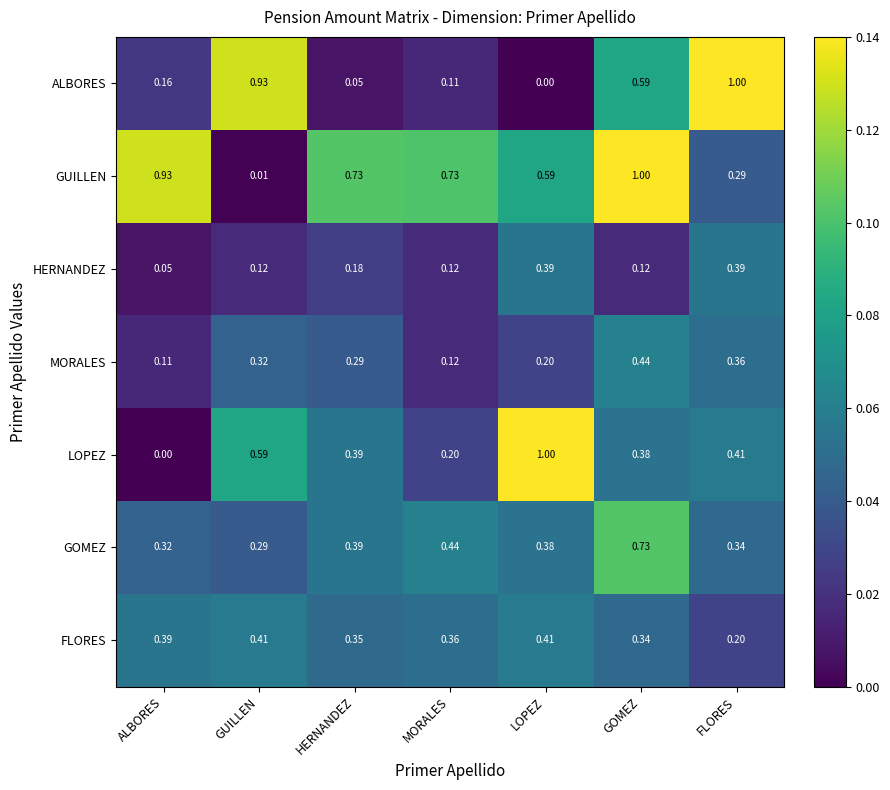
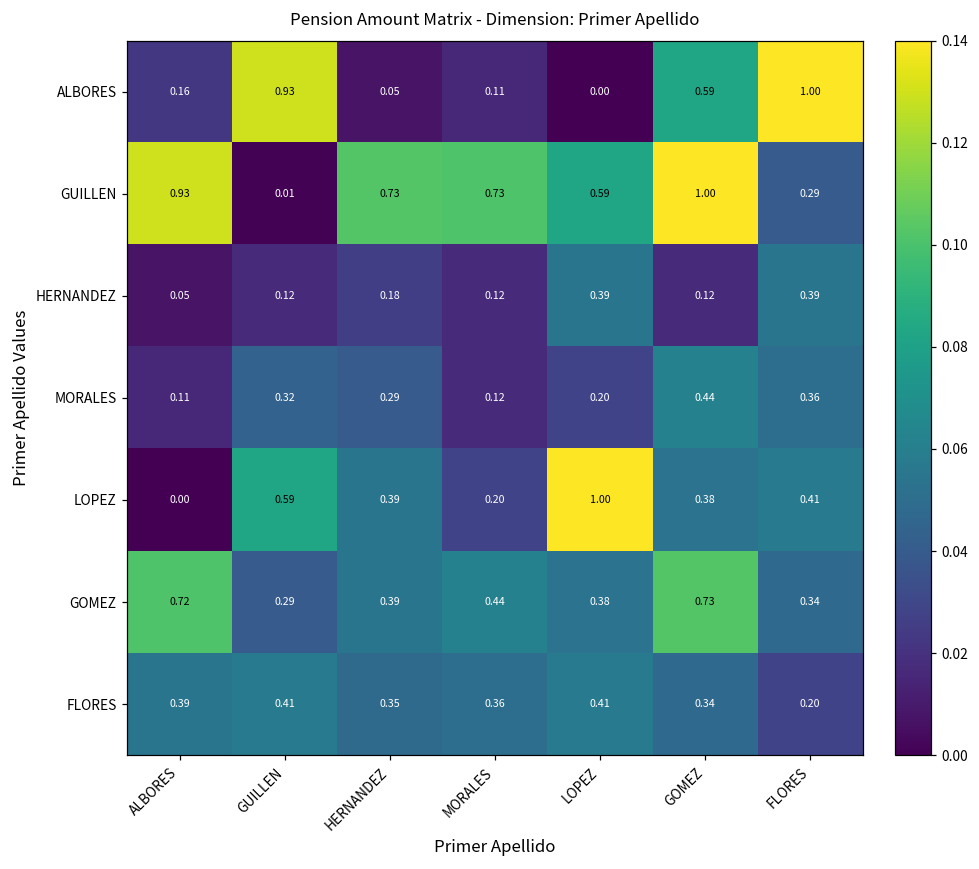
  {
    "ALBORES": {
      "ALBORES": 0.16,
      "GUILLEN": 0.93,
      "HERNANDEZ": 0.05,
      "MORALES": 0.11,
      "LOPEZ": 0.00,
      "GOMEZ": 0.59,
      "FLORES": 1.00
    },
    "GUILLEN": {
      "ALBORES": 0.93,
      "GUILLEN": 0.01,
      "HERNANDEZ": 0.73,
      "MORALES": 0.73,
      "LOPEZ": 0.59,
      "GOMEZ": 1.00,
      "FLORES": 0.29
    },
    "HERNANDEZ": {
      "ALBORES": 0.05,
      "GUILLEN": 0.12,
      "HERNANDEZ": 0.18,
      "MORALES": 0.12,
      "LOPEZ": 0.39,
      "GOMEZ": 0.12,
      "FLORES": 0.39
    },
    "MORALES": {
      "ALBORES": 0.11,
      "GUILLEN": 0.32,
      "HERNANDEZ": 0.29,
      "MORALES": 0.12,
      "LOPEZ": 0.20,
      "GOMEZ": 0.44,
      "FLORES": 0.36
    },
    "LOPEZ": {
      "ALBORES": 0.00,
      "GUILLEN": 0.59,
      "HERNANDEZ": 0.39,
      "MORALES": 0.20,
      "LOPEZ": 1.00,
      "GOMEZ": 0.38,
      "FLORES": 0.41
    },
    "GOMEZ": {
-     "ALBORES": 0.32,
+     "ALBORES": 0.72,
      "GUILLEN": 0.29,
      "HERNANDEZ": 0.39,
      "MORALES": 0.44,
      "LOPEZ": 0.38,
      "GOMEZ": 0.73,
      "FLORES": 0.34
    },
    "FLORES": {
      "ALBORES": 0.39,
      "GUILLEN": 0.41,
      "HERNANDEZ": 0.35,
      "MORALES": 0.36,
      "LOPEZ": 0.41,
      "GOMEZ": 0.34,
      "FLORES": 0.20
    }
  }
